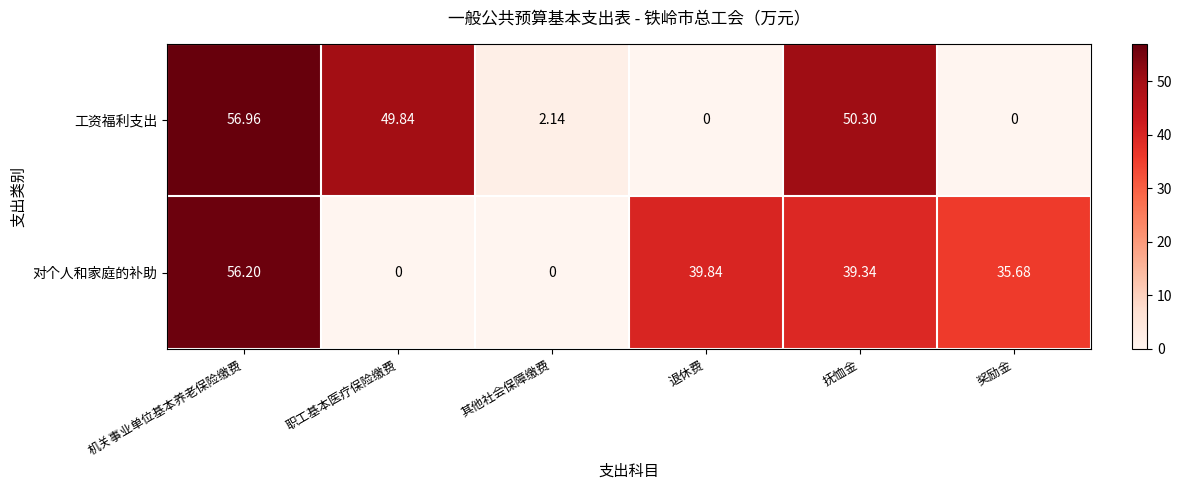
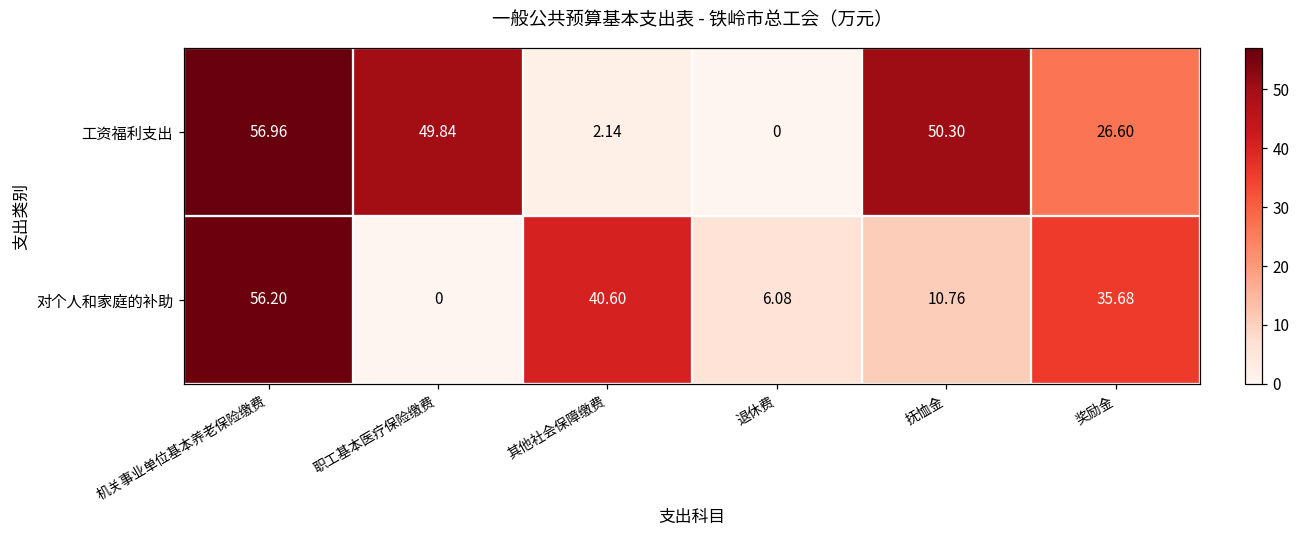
  {
    "工资福利支出": {
      "机关事业单位基本养老保险缴费": 56.96,
      "职工基本医疗保险缴费": 49.84,
      "其他社会保障缴费": 2.14,
      "退休费": 0,
      "抚恤金": 50.30,
-     "奖励金": 0
+     "奖励金": 26.60
    },
    "对个人和家庭的补助": {
      "机关事业单位基本养老保险缴费": 56.20,
      "职工基本医疗保险缴费": 0,
-     "其他社会保障缴费": 0,
-     "退休费": 39.84,
-     "抚恤金": 39.34,
+     "其他社会保障缴费": 40.60,
+     "退休费": 6.08,
+     "抚恤金": 10.76,
      "奖励金": 35.68
    }
  }
